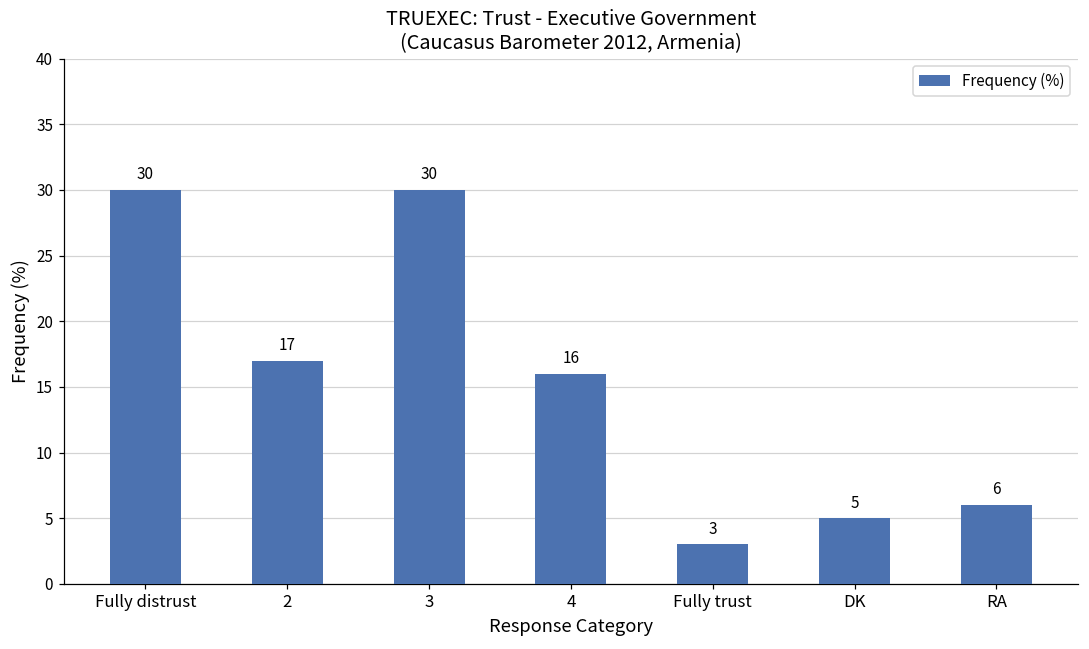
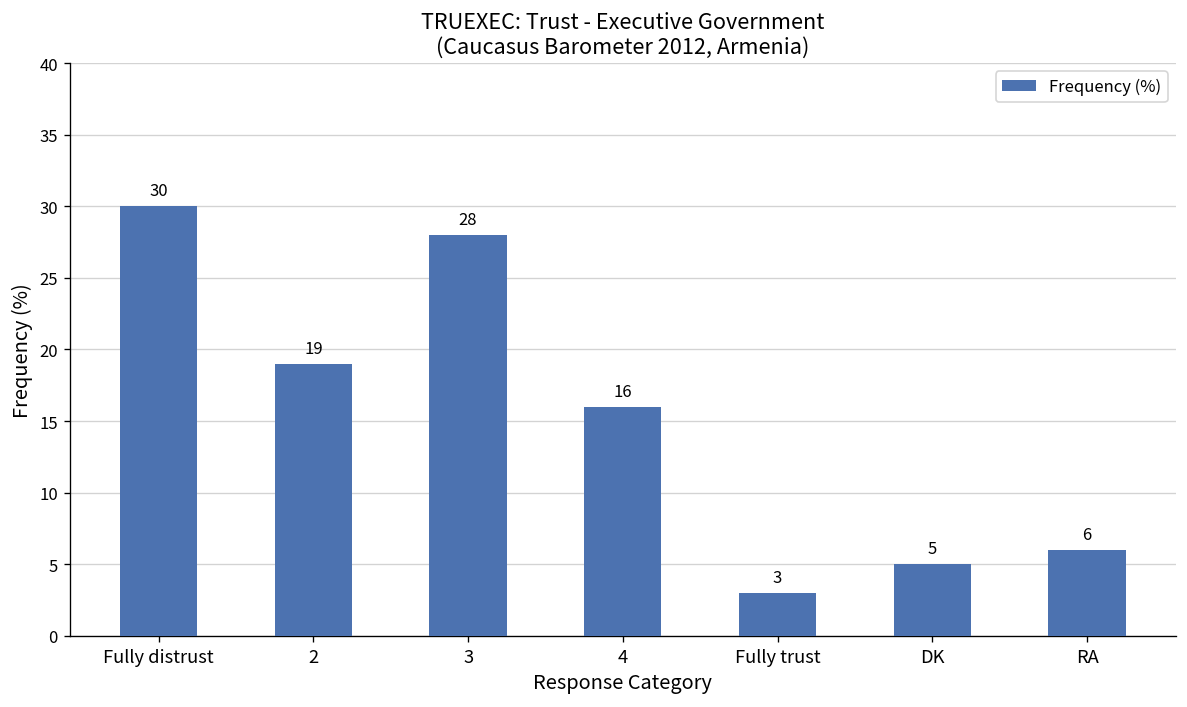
  {
    "Fully distrust": 30,
-   "2": 17,
-   "3": 30,
+   "2": 19,
+   "3": 28,
    "4": 16,
    "Fully trust": 3,
    "DK": 5,
    "RA": 6
  }
